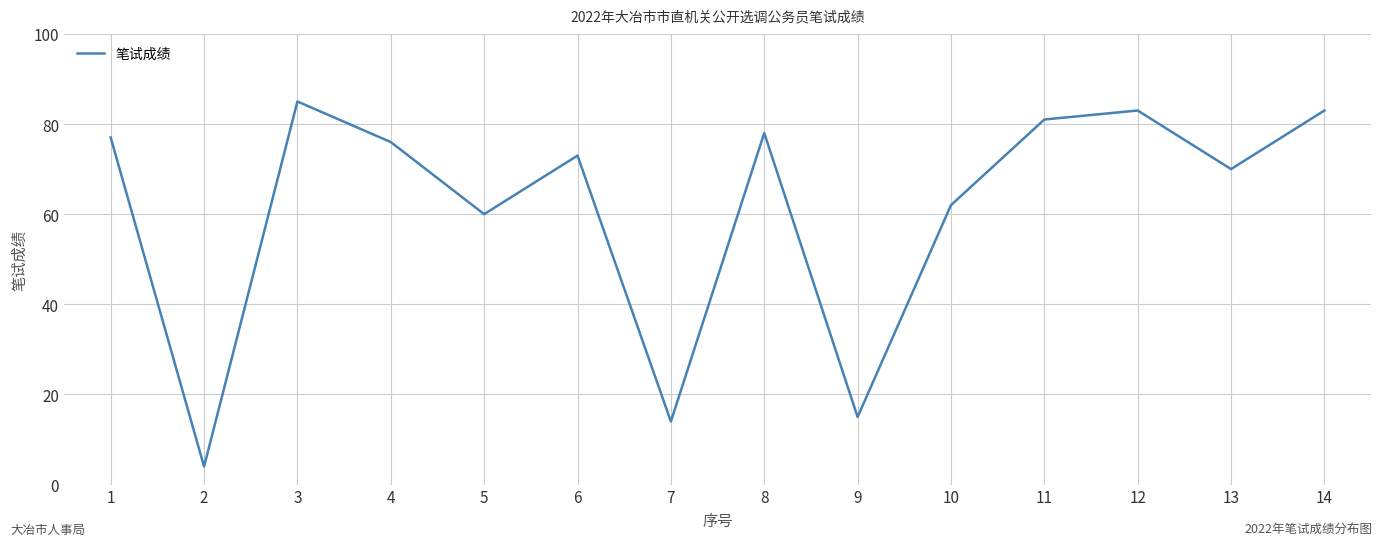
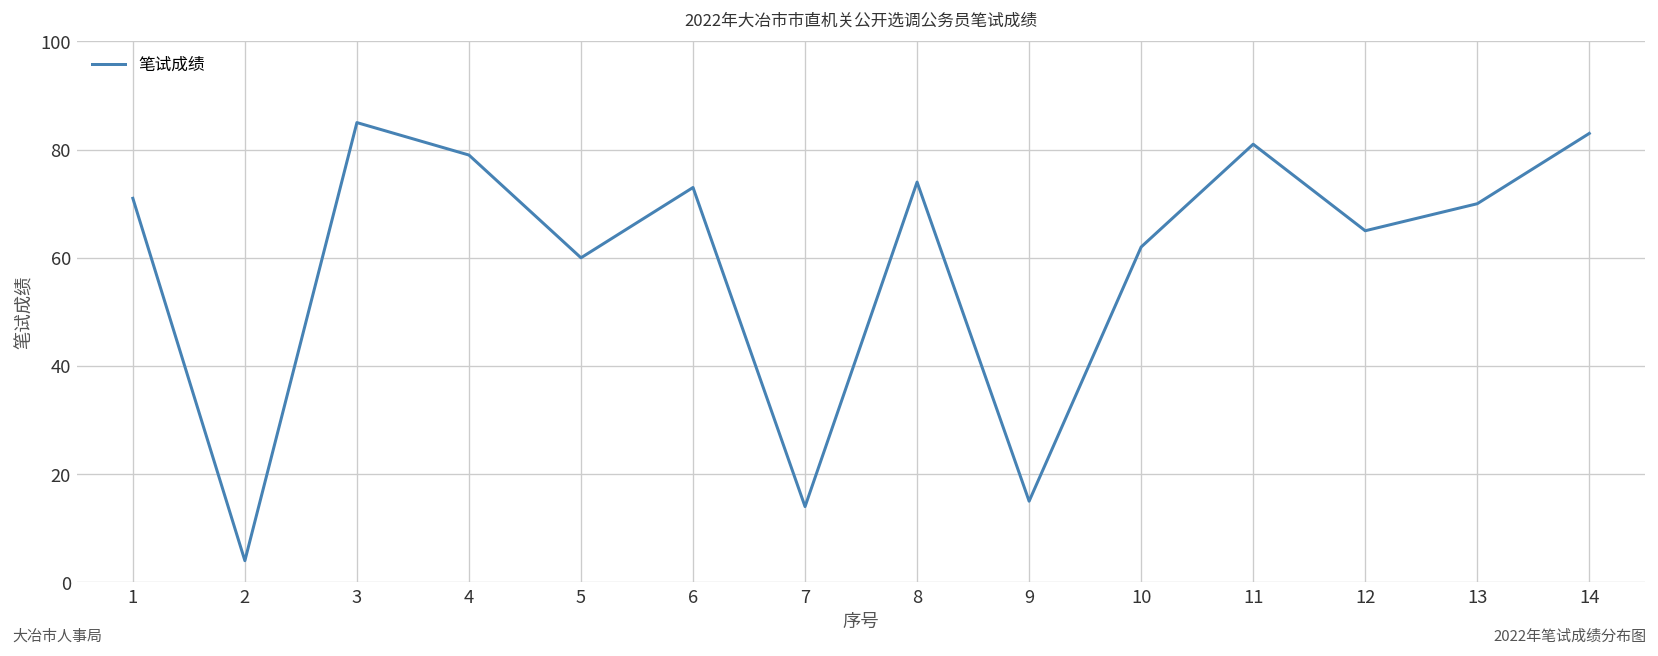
  {
-   "1": 77,
+   "1": 71,
    "2": 4,
    "3": 85,
-   "4": 76,
+   "4": 79,
    "5": 60,
    "6": 73,
    "7": 14,
-   "8": 78,
+   "8": 74,
    "9": 15,
    "10": 62,
    "11": 81,
-   "12": 83,
+   "12": 65,
    "13": 70,
    "14": 83
  }
